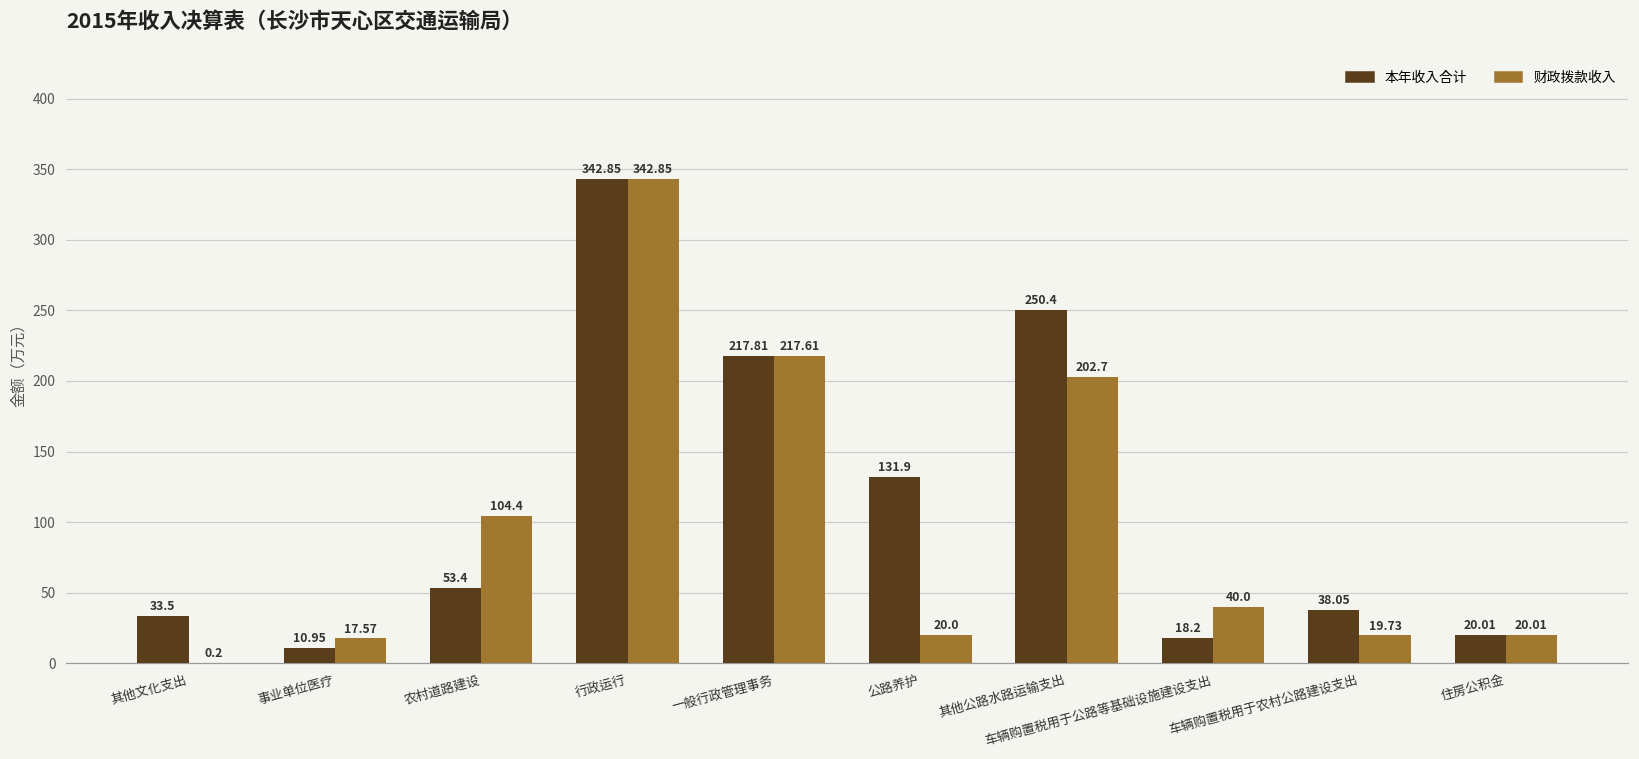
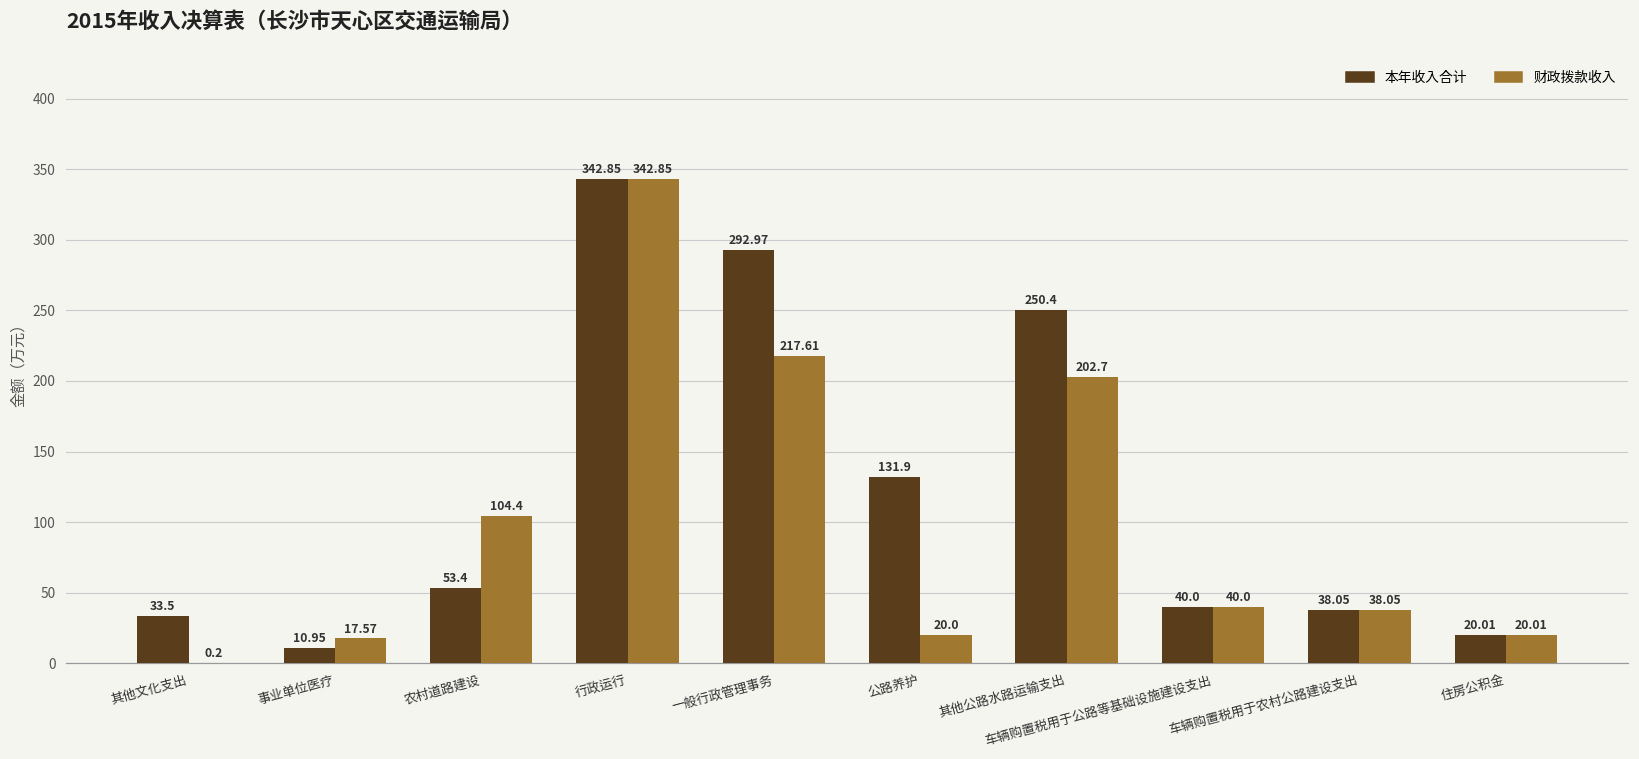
  {
    "本年收入合计": {
      "其他文化支出": 33.5,
      "事业单位医疗": 10.95,
      "农村道路建设": 53.4,
      "行政运行": 342.85,
-     "一般行政管理事务": 217.81,
+     "一般行政管理事务": 292.97,
      "公路养护": 131.9,
      "其他公路水路运输支出": 250.4,
-     "车辆购置税用于公路等基础设施建设支出": 18.2,
+     "车辆购置税用于公路等基础设施建设支出": 40.0,
      "车辆购置税用于农村公路建设支出": 38.05,
      "住房公积金": 20.01
    },
    "财政拨款收入": {
      "其他文化支出": 0.2,
      "事业单位医疗": 17.57,
      "农村道路建设": 104.4,
      "行政运行": 342.85,
      "一般行政管理事务": 217.61,
      "公路养护": 20.0,
      "其他公路水路运输支出": 202.7,
      "车辆购置税用于公路等基础设施建设支出": 40.0,
-     "车辆购置税用于农村公路建设支出": 19.73,
+     "车辆购置税用于农村公路建设支出": 38.05,
      "住房公积金": 20.01
    }
  }
